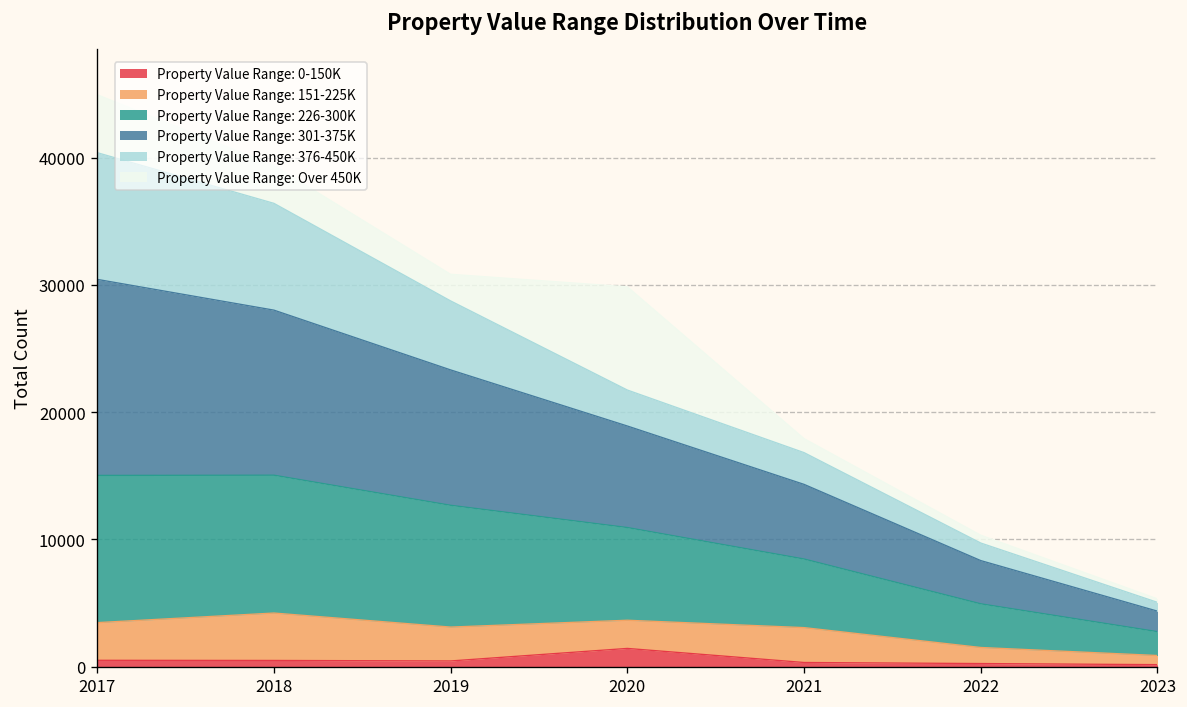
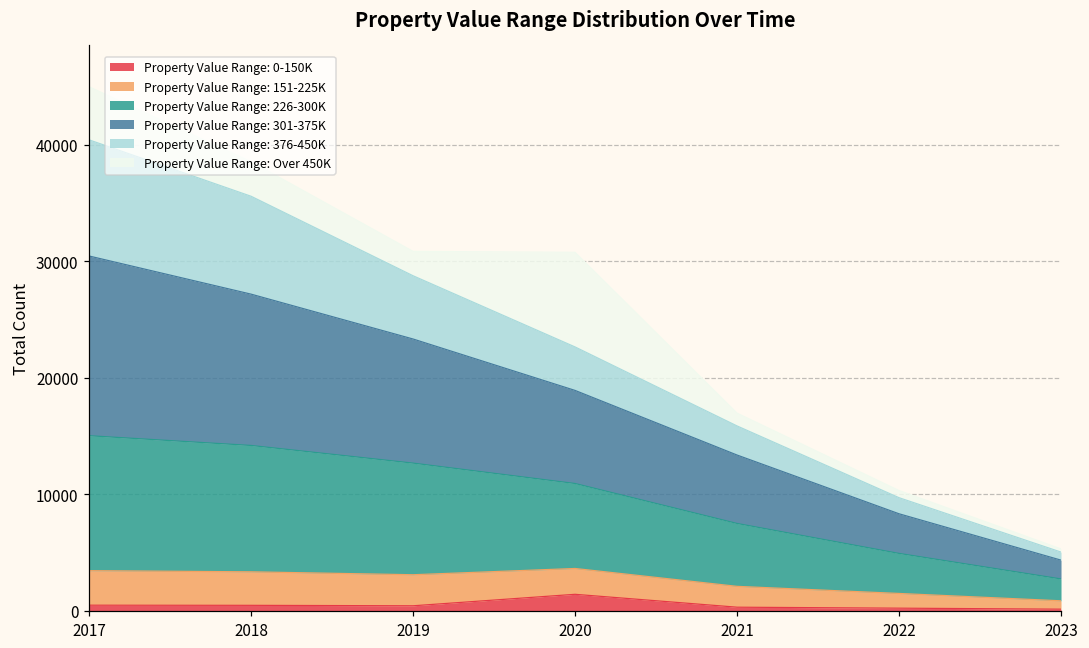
  {
    "Property Value Range: 0-150K": {
      "2017": 500,
      "2018": 500,
      "2019": 400,
      "2020": 1400,
      "2021": 300,
      "2022": 200,
      "2023": 100
    },
    "Property Value Range: 151-225K": {
      "2017": 3000,
-     "2018": 3700,
+     "2018": 2900,
      "2019": 2700,
      "2020": 2200,
-     "2021": 2700,
+     "2021": 1800,
      "2022": 1300,
      "2023": 700
    },
    "Property Value Range: 376-450K": {
      "2017": 10000,
      "2018": 8400,
      "2019": 5400,
-     "2020": 2800,
+     "2020": 3700,
      "2021": 2500,
      "2022": 1400,
      "2023": 700
    },
    "Property Value Range: Over 450K": {
      "2017": 4600,
      "2019": 2100,
      "2020": 8100,
      "2021": 1100,
      "2022": 600,
      "2023": 300
    }
  }
